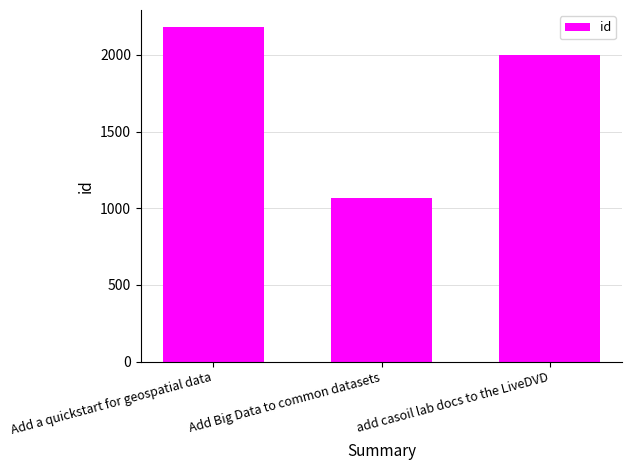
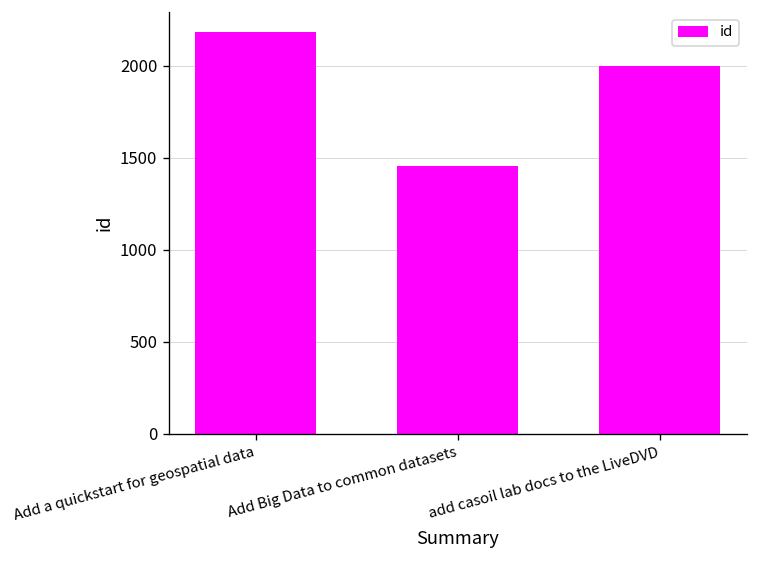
  {
    "Add a quickstart for geospatial data": 2180,
-   "Add Big Data to common datasets": 1070,
+   "Add Big Data to common datasets": 1450,
    "add casoil lab docs to the LiveDVD": 2000
  }
